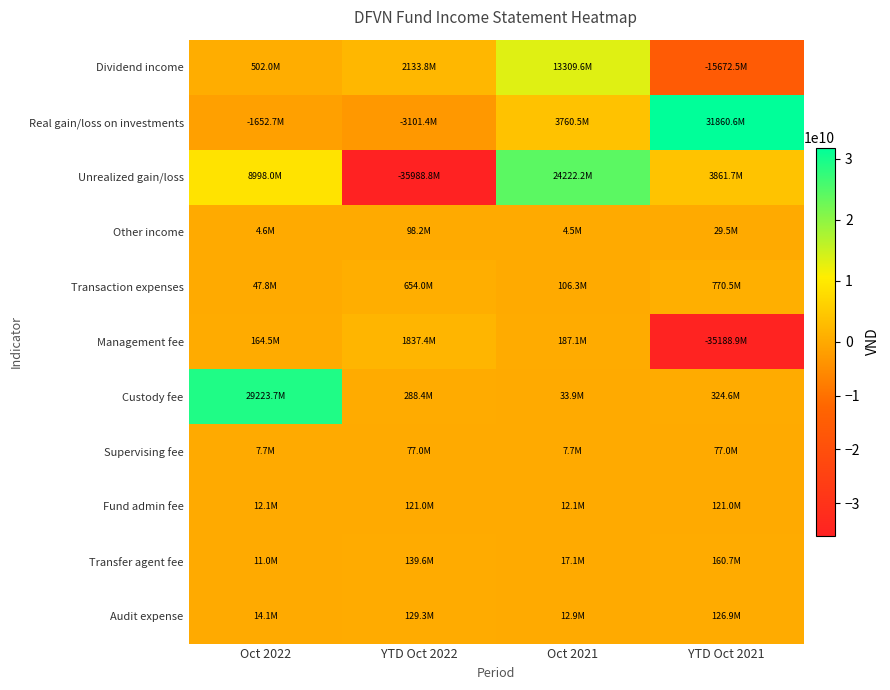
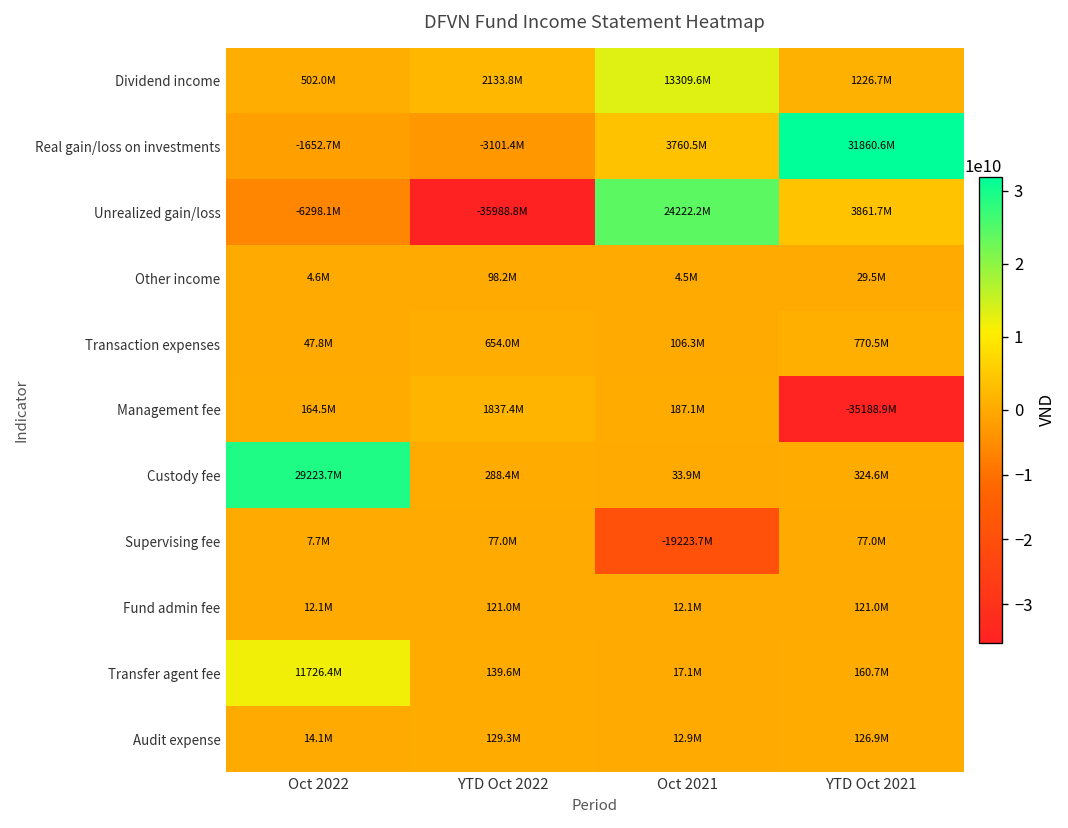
  {
    "Dividend income": {
      "Oct 2022": "502.0M",
      "YTD Oct 2022": "2133.8M",
      "Oct 2021": "13309.6M",
-     "YTD Oct 2021": "-15672.5M"
+     "YTD Oct 2021": "1226.7M"
    },
    "Real gain/loss on investments": {
      "Oct 2022": "-1652.7M",
      "YTD Oct 2022": "-3101.4M",
      "Oct 2021": "3760.5M",
      "YTD Oct 2021": "31860.6M"
    },
    "Unrealized gain/loss": {
-     "Oct 2022": "8998.0M",
+     "Oct 2022": "-6298.1M",
      "YTD Oct 2022": "-35988.8M",
      "Oct 2021": "24222.2M",
      "YTD Oct 2021": "3861.7M"
    },
    "Other income": {
      "Oct 2022": "4.6M",
      "YTD Oct 2022": "98.2M",
      "Oct 2021": "4.5M",
      "YTD Oct 2021": "29.5M"
    },
    "Transaction expenses": {
      "Oct 2022": "47.8M",
      "YTD Oct 2022": "654.0M",
      "Oct 2021": "106.3M",
      "YTD Oct 2021": "770.5M"
    },
    "Management fee": {
      "Oct 2022": "164.5M",
      "YTD Oct 2022": "1837.4M",
      "Oct 2021": "187.1M",
      "YTD Oct 2021": "-35188.9M"
    },
    "Custody fee": {
      "Oct 2022": "29223.7M",
      "YTD Oct 2022": "288.4M",
      "Oct 2021": "33.9M",
      "YTD Oct 2021": "324.6M"
    },
    "Supervising fee": {
      "Oct 2022": "7.7M",
      "YTD Oct 2022": "77.0M",
-     "Oct 2021": "7.7M",
+     "Oct 2021": "-19223.7M",
      "YTD Oct 2021": "77.0M"
    },
    "Fund admin fee": {
      "Oct 2022": "12.1M",
      "YTD Oct 2022": "121.0M",
      "Oct 2021": "12.1M",
      "YTD Oct 2021": "121.0M"
    },
    "Transfer agent fee": {
-     "Oct 2022": "11.0M",
+     "Oct 2022": "11726.4M",
      "YTD Oct 2022": "139.6M",
      "Oct 2021": "17.1M",
      "YTD Oct 2021": "160.7M"
    },
    "Audit expense": {
      "Oct 2022": "14.1M",
      "YTD Oct 2022": "129.3M",
      "Oct 2021": "12.9M",
      "YTD Oct 2021": "126.9M"
    }
  }
